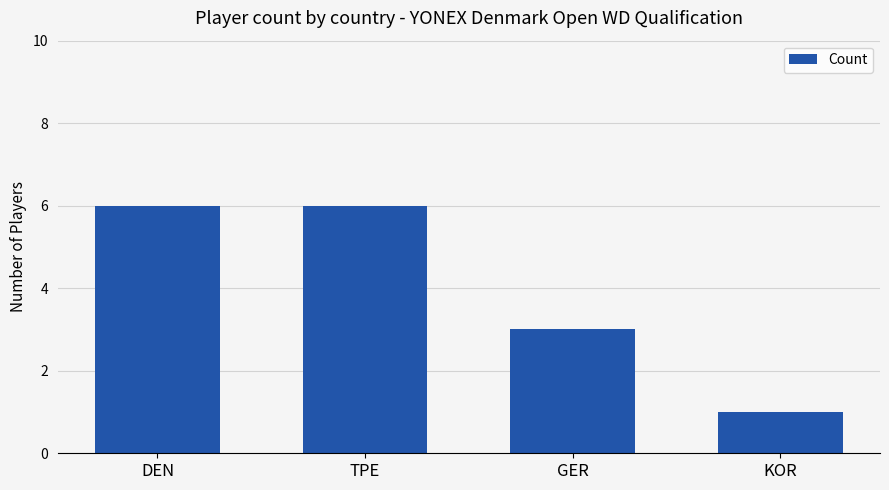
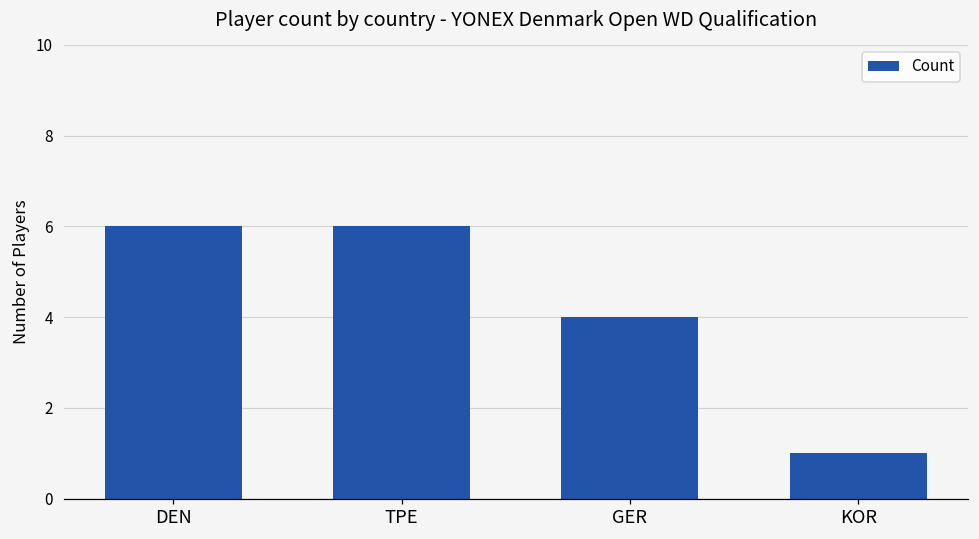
  {
    "DEN": 6,
    "TPE": 6,
-   "GER": 3,
+   "GER": 4,
    "KOR": 1
  }
